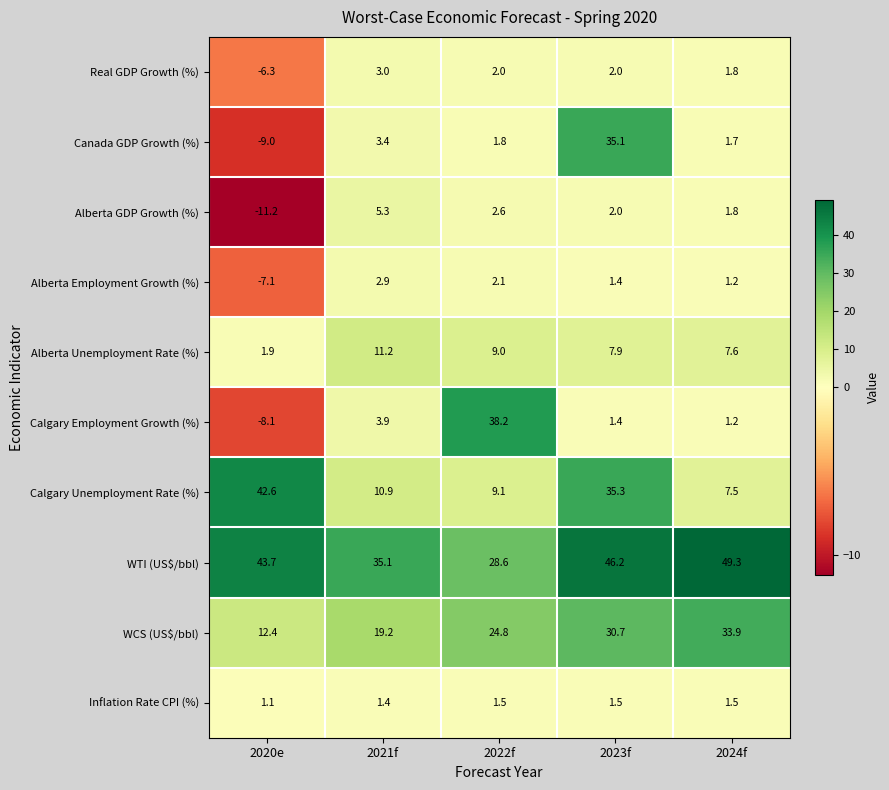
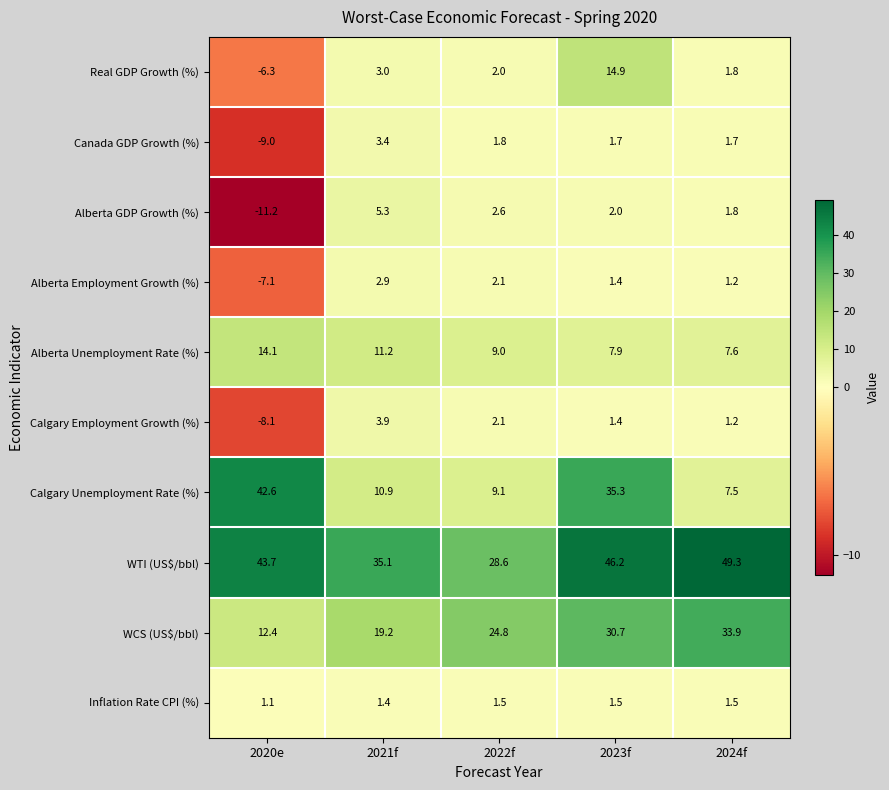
  {
    "Real GDP Growth (%)": {
      "2020e": -6.3,
      "2021f": 3.0,
      "2022f": 2.0,
-     "2023f": 2.0,
+     "2023f": 14.9,
      "2024f": 1.8
    },
    "Canada GDP Growth (%)": {
      "2020e": -9.0,
      "2021f": 3.4,
      "2022f": 1.8,
-     "2023f": 35.1,
+     "2023f": 1.7,
      "2024f": 1.7
    },
    "Alberta GDP Growth (%)": {
      "2020e": -11.2,
      "2021f": 5.3,
      "2022f": 2.6,
      "2023f": 2.0,
      "2024f": 1.8
    },
    "Alberta Employment Growth (%)": {
      "2020e": -7.1,
      "2021f": 2.9,
      "2022f": 2.1,
      "2023f": 1.4,
      "2024f": 1.2
    },
    "Alberta Unemployment Rate (%)": {
-     "2020e": 1.9,
+     "2020e": 14.1,
      "2021f": 11.2,
      "2022f": 9.0,
      "2023f": 7.9,
      "2024f": 7.6
    },
    "Calgary Employment Growth (%)": {
      "2020e": -8.1,
      "2021f": 3.9,
-     "2022f": 38.2,
+     "2022f": 2.1,
      "2023f": 1.4,
      "2024f": 1.2
    },
    "Calgary Unemployment Rate (%)": {
      "2020e": 42.6,
      "2021f": 10.9,
      "2022f": 9.1,
      "2023f": 35.3,
      "2024f": 7.5
    },
    "WTI (US$/bbl)": {
      "2020e": 43.7,
      "2021f": 35.1,
      "2022f": 28.6,
      "2023f": 46.2,
      "2024f": 49.3
    },
    "WCS (US$/bbl)": {
      "2020e": 12.4,
      "2021f": 19.2,
      "2022f": 24.8,
      "2023f": 30.7,
      "2024f": 33.9
    },
    "Inflation Rate CPI (%)": {
      "2020e": 1.1,
      "2021f": 1.4,
      "2022f": 1.5,
      "2023f": 1.5,
      "2024f": 1.5
    }
  }
